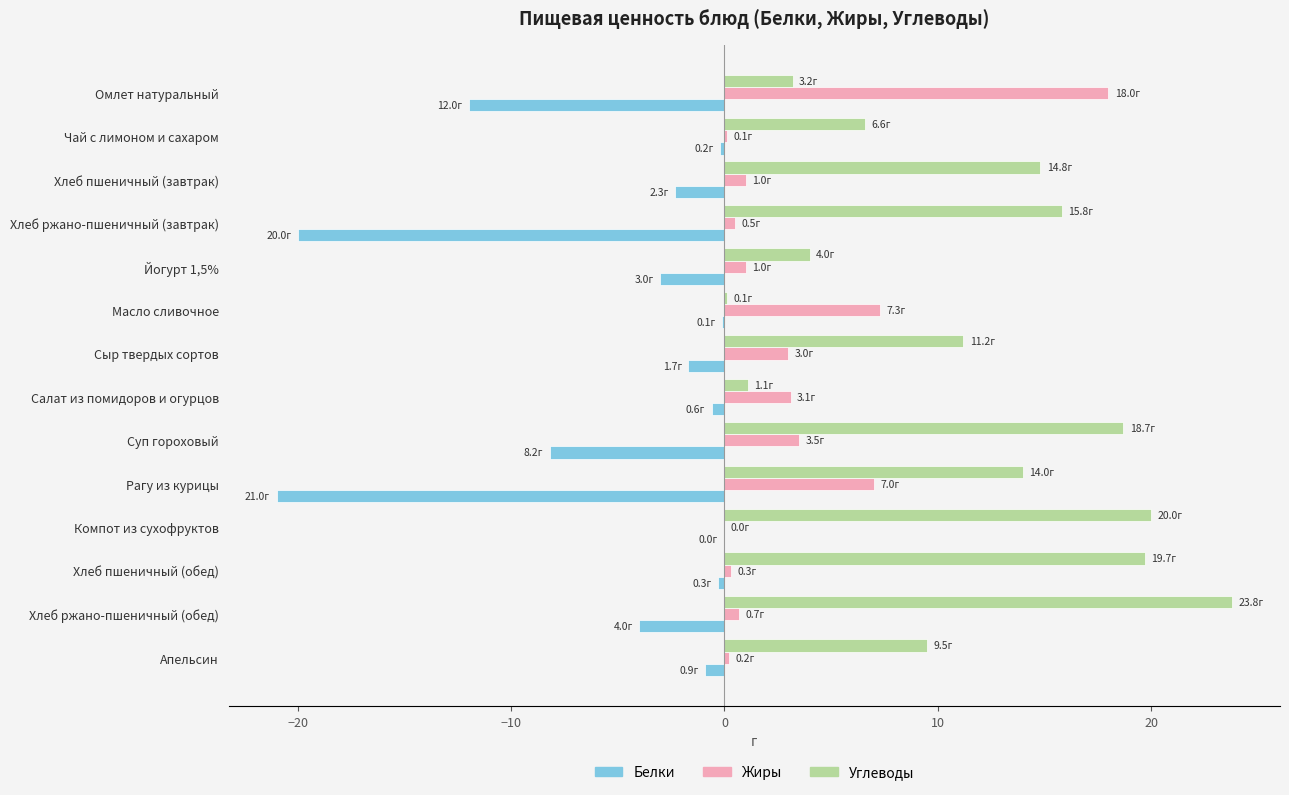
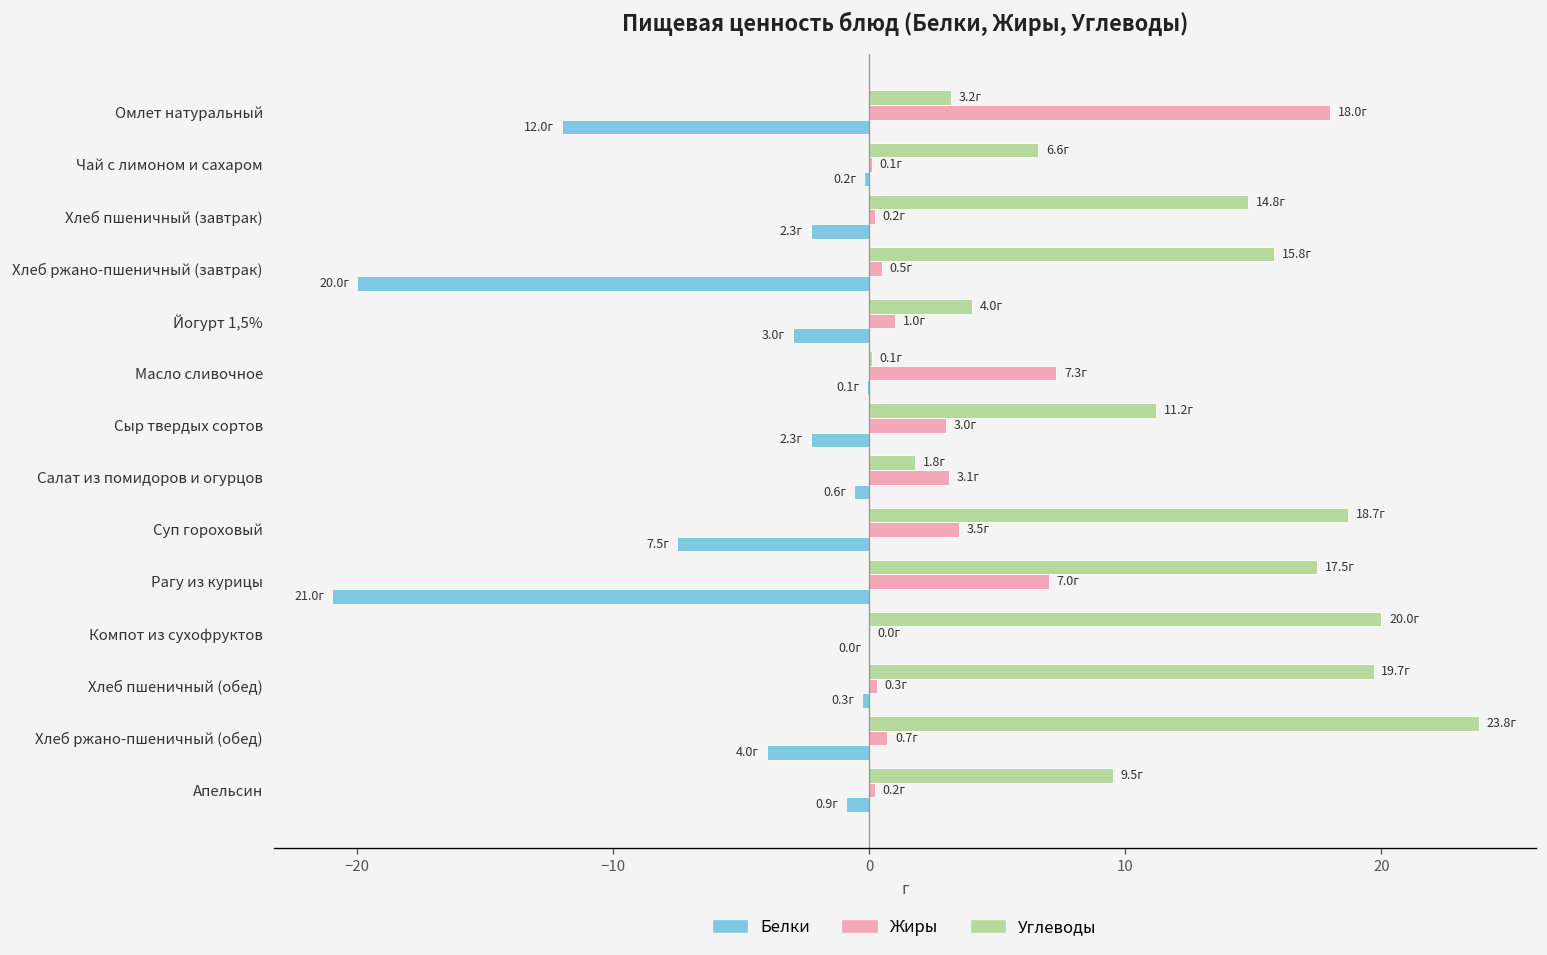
  {
    "Белки": {
-     "Сыр твердых сортов": "1.7г",
-     "Суп гороховый": "8.2г",
+     "Сыр твердых сортов": "2.3г",
+     "Суп гороховый": "7.5г",
      "Компот из сухофруктов": "0.0г"
    },
    "Жиры": {
      "Омлет натуральный": "18.0г",
      "Чай с лимоном и сахаром": "0.1г",
-     "Хлеб пшеничный (завтрак)": "1.0г",
+     "Хлеб пшеничный (завтрак)": "0.2г",
      "Хлеб ржано-пшеничный (завтрак)": "0.5г",
      "Йогурт 1,5%": "1.0г",
      "Масло сливочное": "7.3г",
      "Сыр твердых сортов": "3.0г",
      "Салат из помидоров и огурцов": "3.1г",
      "Суп гороховый": "3.5г",
      "Рагу из курицы": "7.0г",
      "Компот из сухофруктов": "0.0г",
      "Хлеб пшеничный (обед)": "0.3г",
      "Хлеб ржано-пшеничный (обед)": "0.7г",
      "Апельсин": "0.2г"
    },
    "Углеводы": {
      "Омлет натуральный": "3.2г",
      "Чай с лимоном и сахаром": "6.6г",
      "Хлеб пшеничный (завтрак)": "14.8г",
      "Хлеб ржано-пшеничный (завтрак)": "15.8г",
      "Йогурт 1,5%": "4.0г",
      "Масло сливочное": "0.1г",
      "Сыр твердых сортов": "11.2г",
-     "Салат из помидоров и огурцов": "1.1г",
+     "Салат из помидоров и огурцов": "1.8г",
      "Суп гороховый": "18.7г",
-     "Рагу из курицы": "14.0г",
+     "Рагу из курицы": "17.5г",
      "Компот из сухофруктов": "20.0г",
      "Хлеб пшеничный (обед)": "19.7г",
      "Хлеб ржано-пшеничный (обед)": "23.8г",
      "Апельсин": "9.5г"
    }
  }
